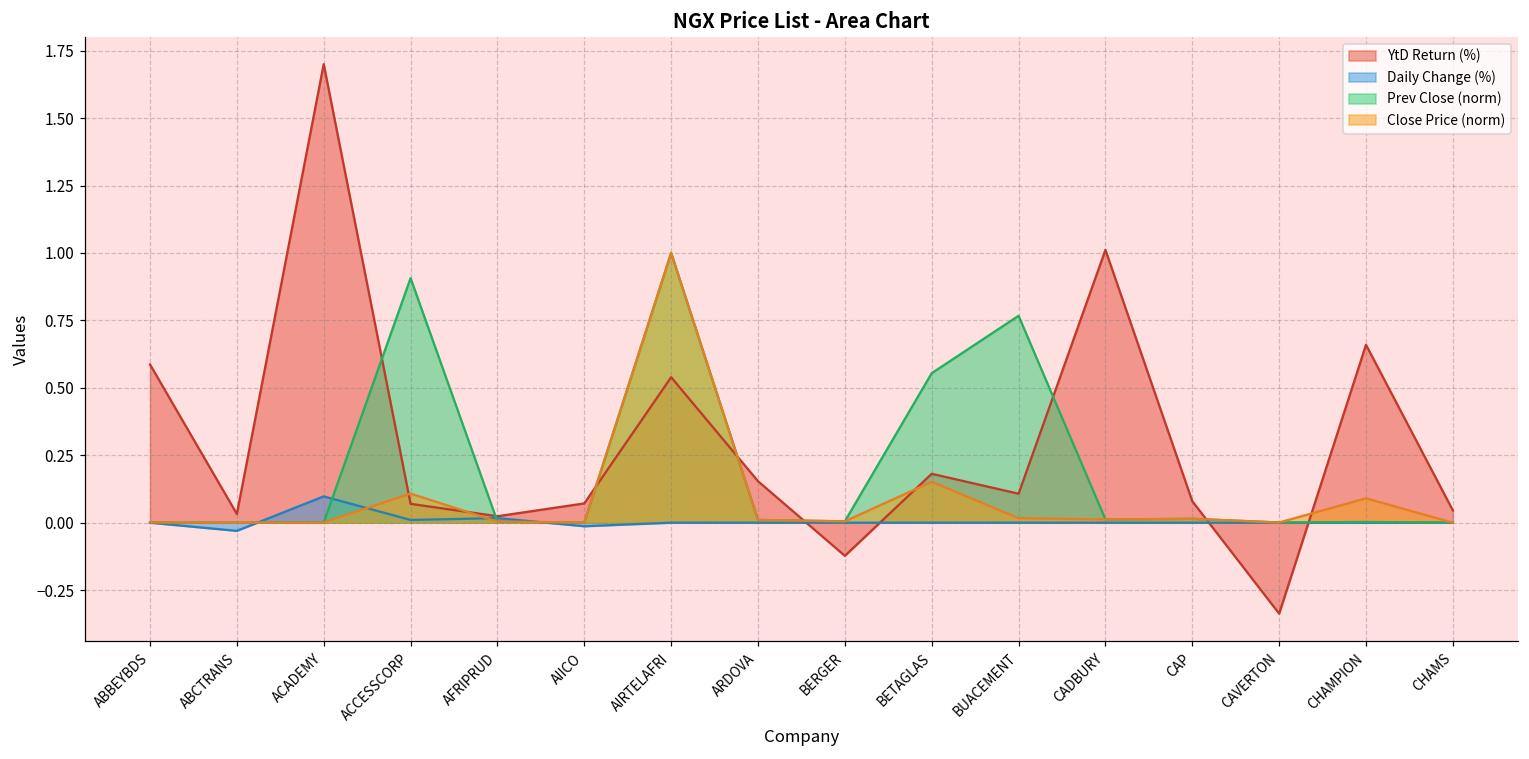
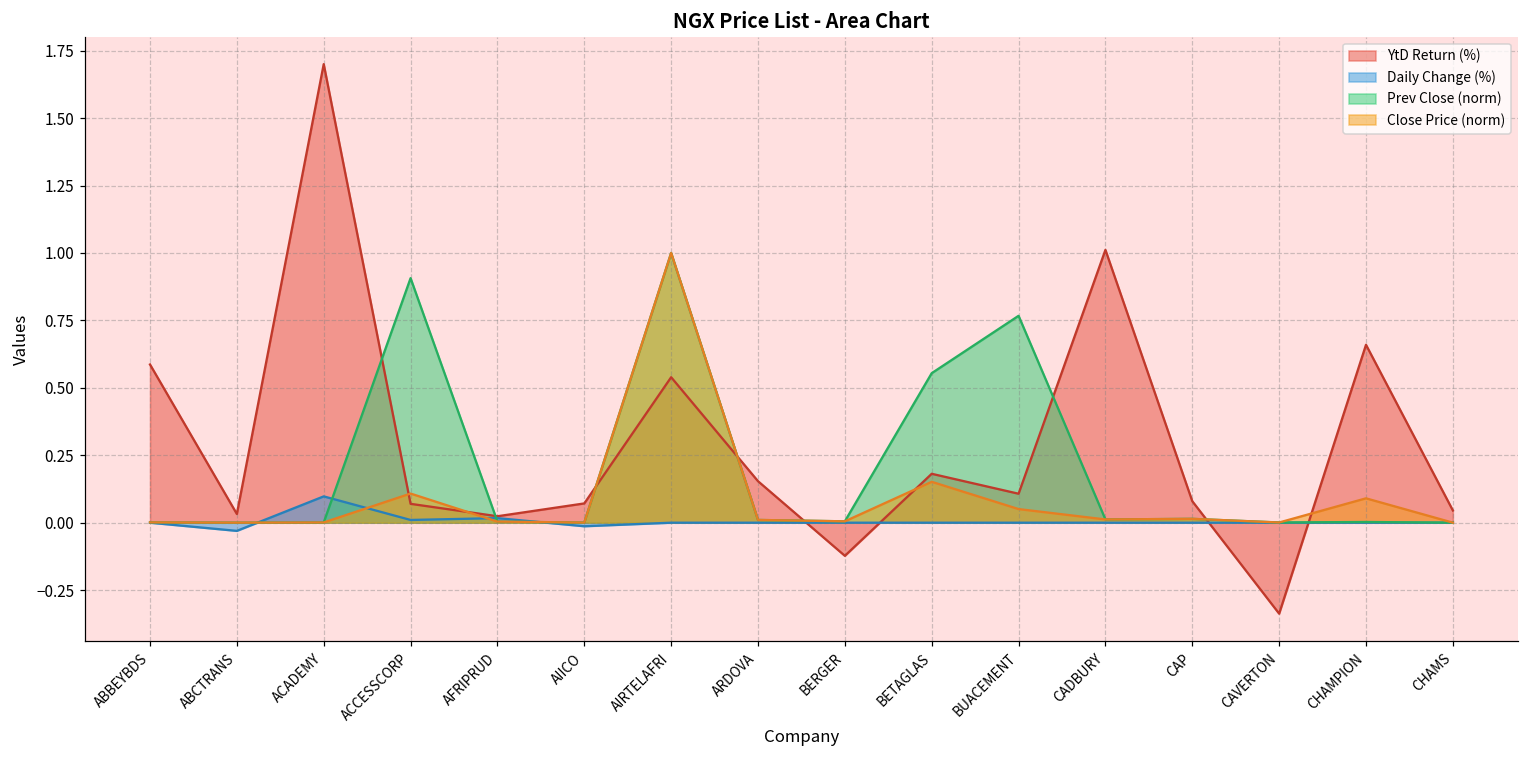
  {
    "Prev Close (norm)": {
      "ACCESSCORP": 0.91,
      "BETAGLAS": 0.55,
      "BUACEMENT": 0.77
    },
    "Close Price (norm)": {
      "ACCESSCORP": 0.11,
      "BETAGLAS": 0.15,
-     "BUACEMENT": 0.02,
+     "BUACEMENT": 0.05,
      "CHAMPION": 0.09
    }
  }
